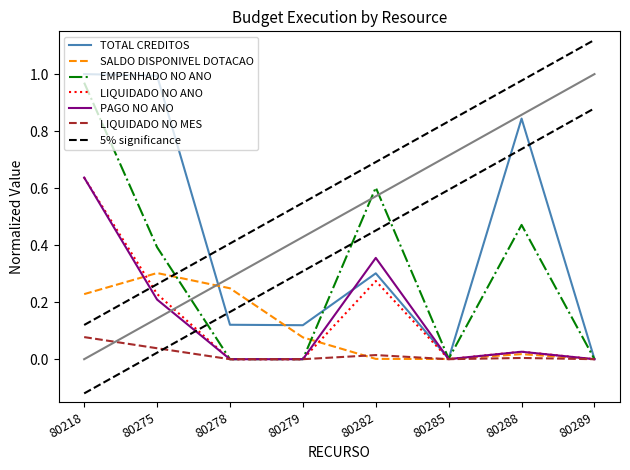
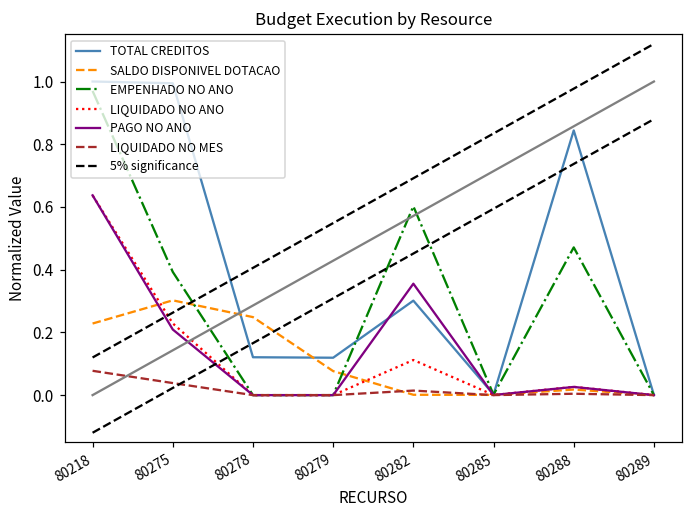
  {
    "TOTAL CREDITOS": {
      "80278": 0.12,
      "80279": 0.12,
      "80282": 0.30,
      "80288": 0.84
    },
    "SALDO DISPONIVEL DOTACAO": {
      "80218": 0.23,
      "80275": 0.30,
      "80278": 0.25,
      "80279": 0.08,
      "80282": 0.00
    },
    "EMPENHADO NO ANO": {
      "80275": 0.39,
      "80282": 0.60,
      "80288": 0.47
    },
    "LIQUIDADO NO ANO": {
      "80275": 0.23,
-     "80282": 0.27
+     "80282": 0.11
    },
    "PAGO NO ANO": {
      "80275": 0.21,
      "80282": 0.36
    },
    "LIQUIDADO NO MES": {
      "80218": 0.08,
      "80275": 0.04,
      "80282": 0.01,
      "80288": 0.00
    }
  }
